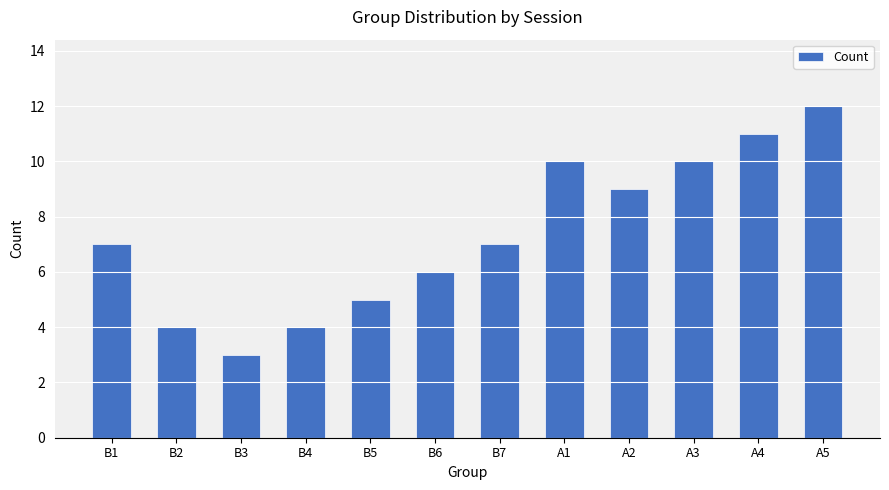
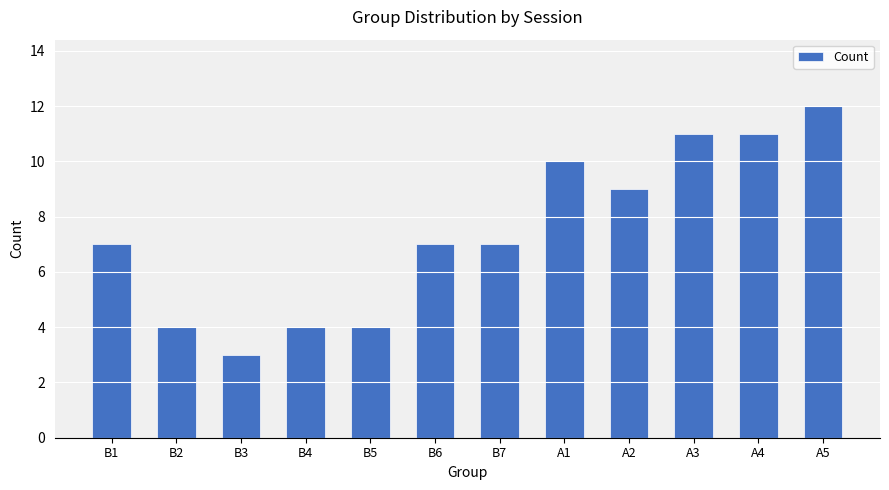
  {
    "B1": 7,
    "B2": 4,
    "B3": 3,
    "B4": 4,
-   "B5": 5,
-   "B6": 6,
+   "B5": 4,
+   "B6": 7,
    "B7": 7,
    "A1": 10,
    "A2": 9,
-   "A3": 10,
+   "A3": 11,
    "A4": 11,
    "A5": 12
  }
